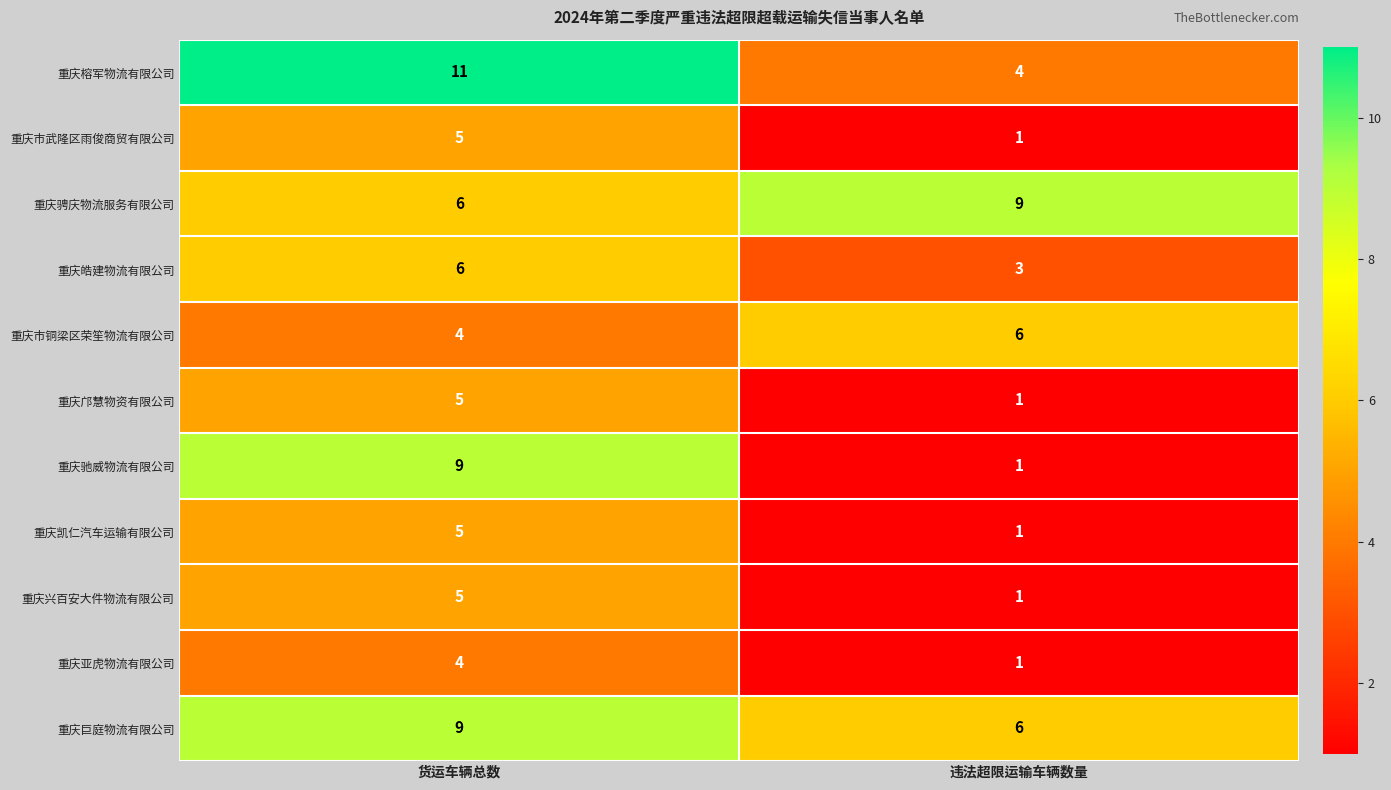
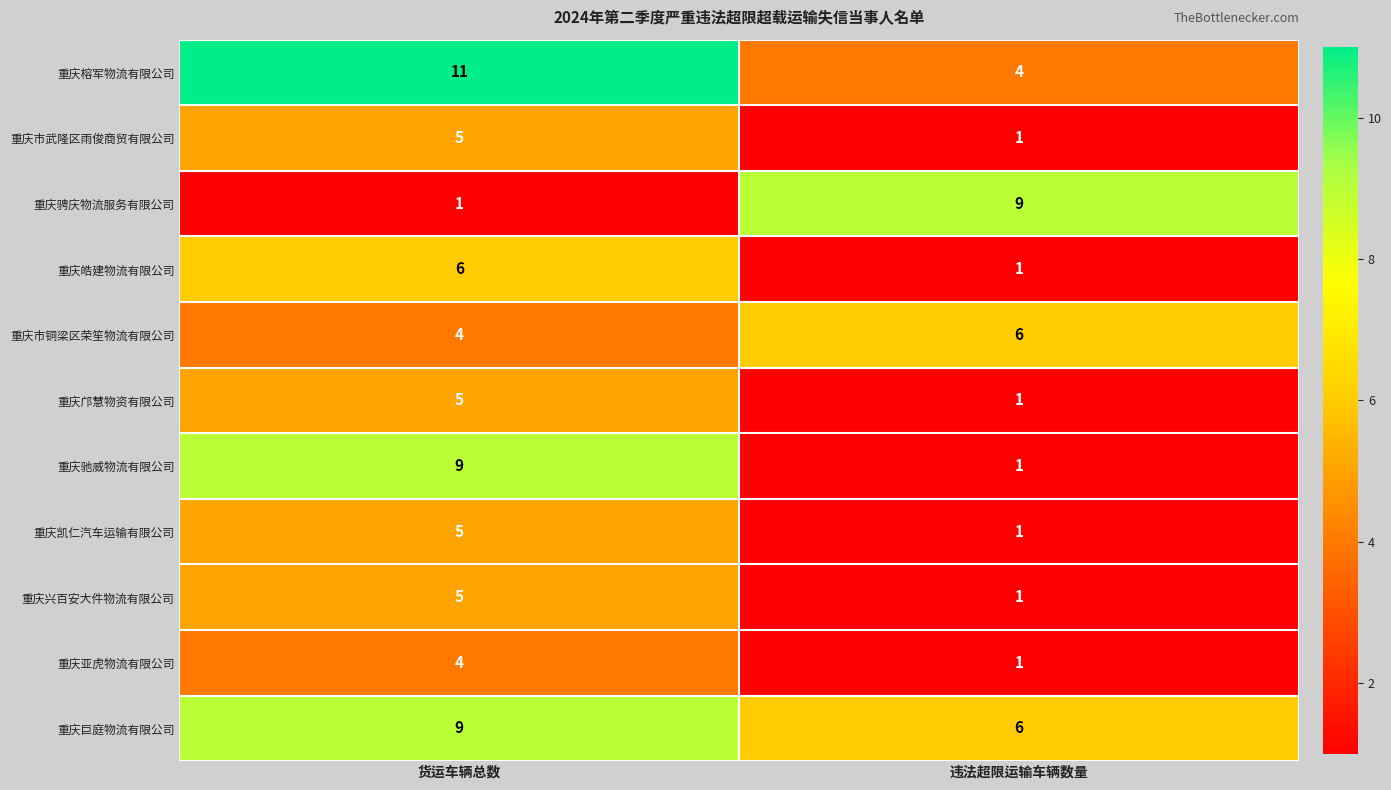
  {
    "重庆榕军物流有限公司": {
      "货运车辆总数": 11,
      "违法超限运输车辆数量": 4
    },
    "重庆市武隆区雨俊商贸有限公司": {
      "货运车辆总数": 5,
      "违法超限运输车辆数量": 1
    },
    "重庆骋庆物流服务有限公司": {
-     "货运车辆总数": 6,
+     "货运车辆总数": 1,
      "违法超限运输车辆数量": 9
    },
    "重庆皓建物流有限公司": {
      "货运车辆总数": 6,
-     "违法超限运输车辆数量": 3
+     "违法超限运输车辆数量": 1
    },
    "重庆市铜梁区荣笙物流有限公司": {
      "货运车辆总数": 4,
      "违法超限运输车辆数量": 6
    },
    "重庆邝慧物资有限公司": {
      "货运车辆总数": 5,
      "违法超限运输车辆数量": 1
    },
    "重庆驰威物流有限公司": {
      "货运车辆总数": 9,
      "违法超限运输车辆数量": 1
    },
    "重庆凯仁汽车运输有限公司": {
      "货运车辆总数": 5,
      "违法超限运输车辆数量": 1
    },
    "重庆兴百安大件物流有限公司": {
      "货运车辆总数": 5,
      "违法超限运输车辆数量": 1
    },
    "重庆亚虎物流有限公司": {
      "货运车辆总数": 4,
      "违法超限运输车辆数量": 1
    },
    "重庆巨庭物流有限公司": {
      "货运车辆总数": 9,
      "违法超限运输车辆数量": 6
    }
  }
